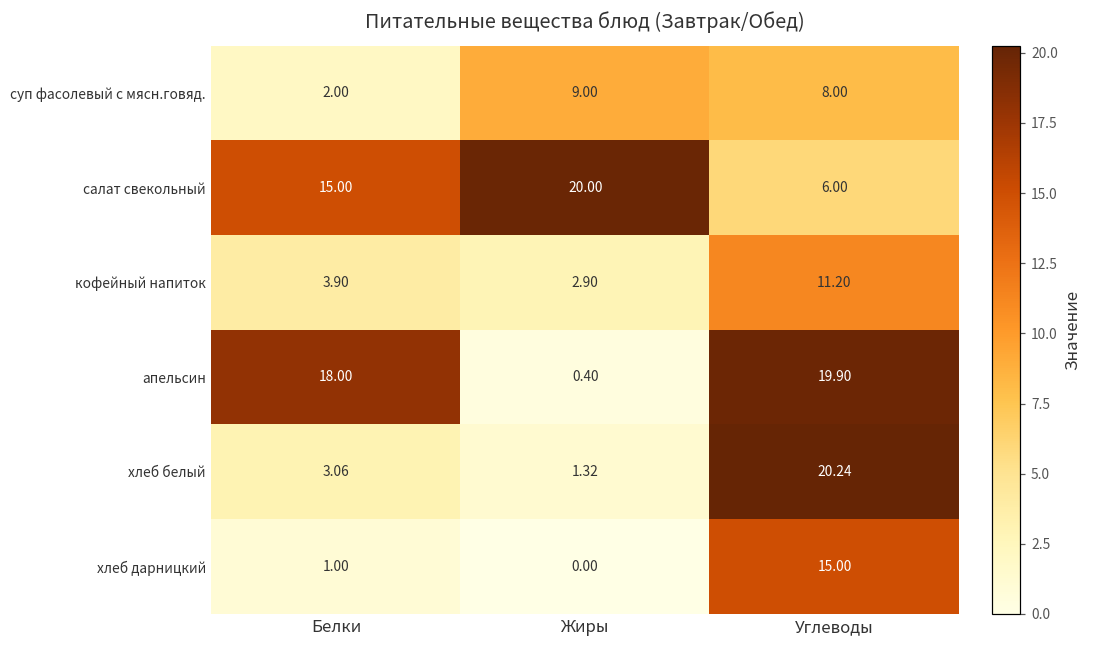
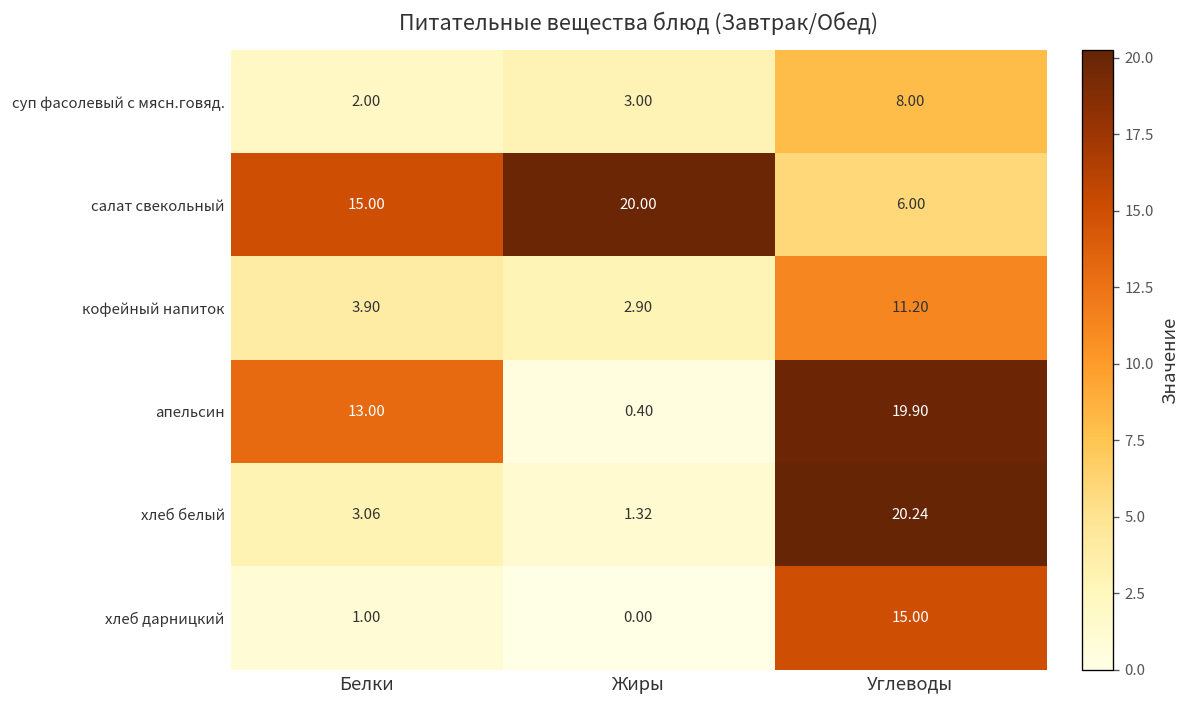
  {
    "суп фасолевый с мясн.говяд.": {
      "Белки": 2.00,
-     "Жиры": 9.00,
+     "Жиры": 3.00,
      "Углеводы": 8.00
    },
    "салат свекольный": {
      "Белки": 15.00,
      "Жиры": 20.00,
      "Углеводы": 6.00
    },
    "кофейный напиток": {
      "Белки": 3.90,
      "Жиры": 2.90,
      "Углеводы": 11.20
    },
    "апельсин": {
-     "Белки": 18.00,
+     "Белки": 13.00,
      "Жиры": 0.40,
      "Углеводы": 19.90
    },
    "хлеб белый": {
      "Белки": 3.06,
      "Жиры": 1.32,
      "Углеводы": 20.24
    },
    "хлеб дарницкий": {
      "Белки": 1.00,
      "Жиры": 0.00,
      "Углеводы": 15.00
    }
  }
